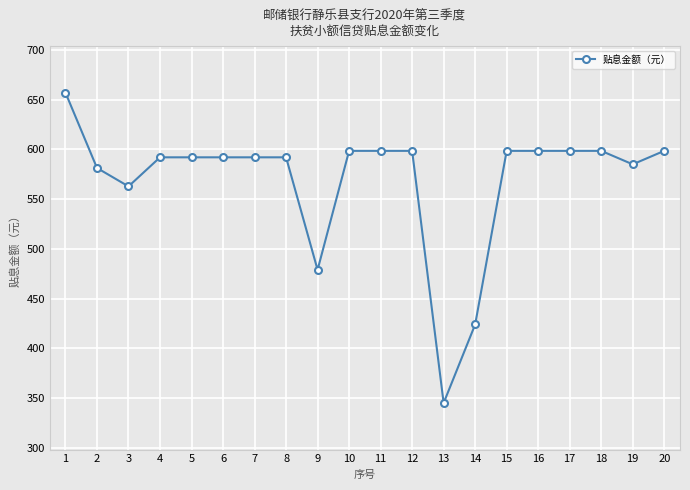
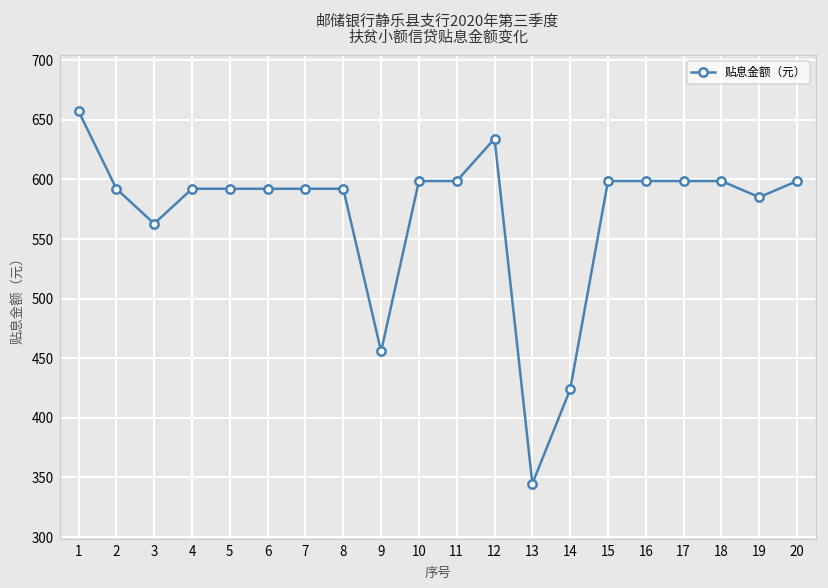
  {
    "1": 660,
-   "2": 580,
+   "2": 590,
    "3": 560,
    "4": 590,
    "5": 590,
    "6": 590,
    "7": 590,
    "8": 590,
-   "9": 480,
+   "9": 460,
    "10": 600,
    "11": 600,
-   "12": 600,
+   "12": 630,
    "13": 340,
    "14": 420,
    "15": 600,
    "16": 600,
    "17": 600,
    "18": 600,
    "19": 590,
    "20": 600
  }
